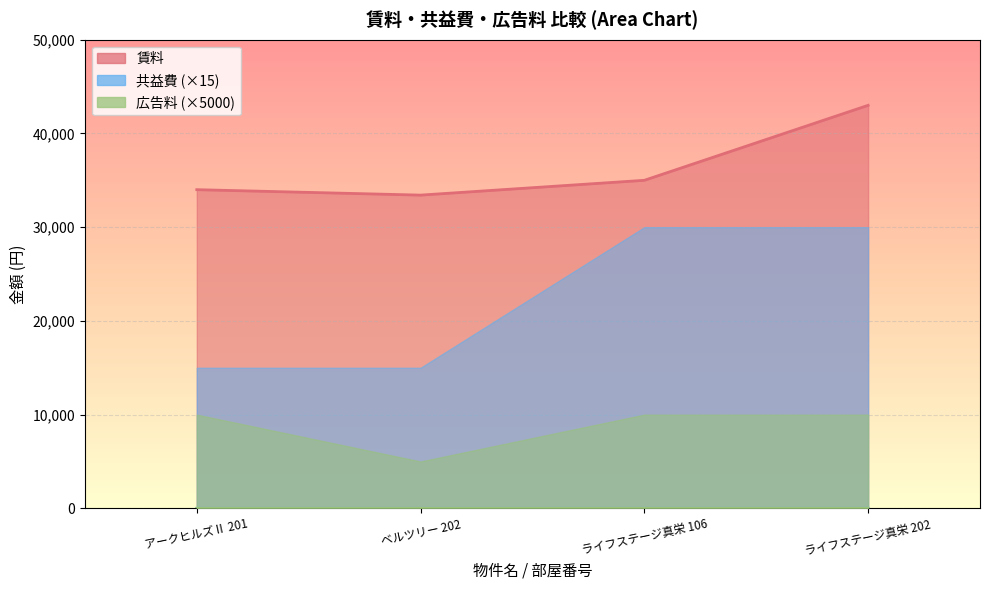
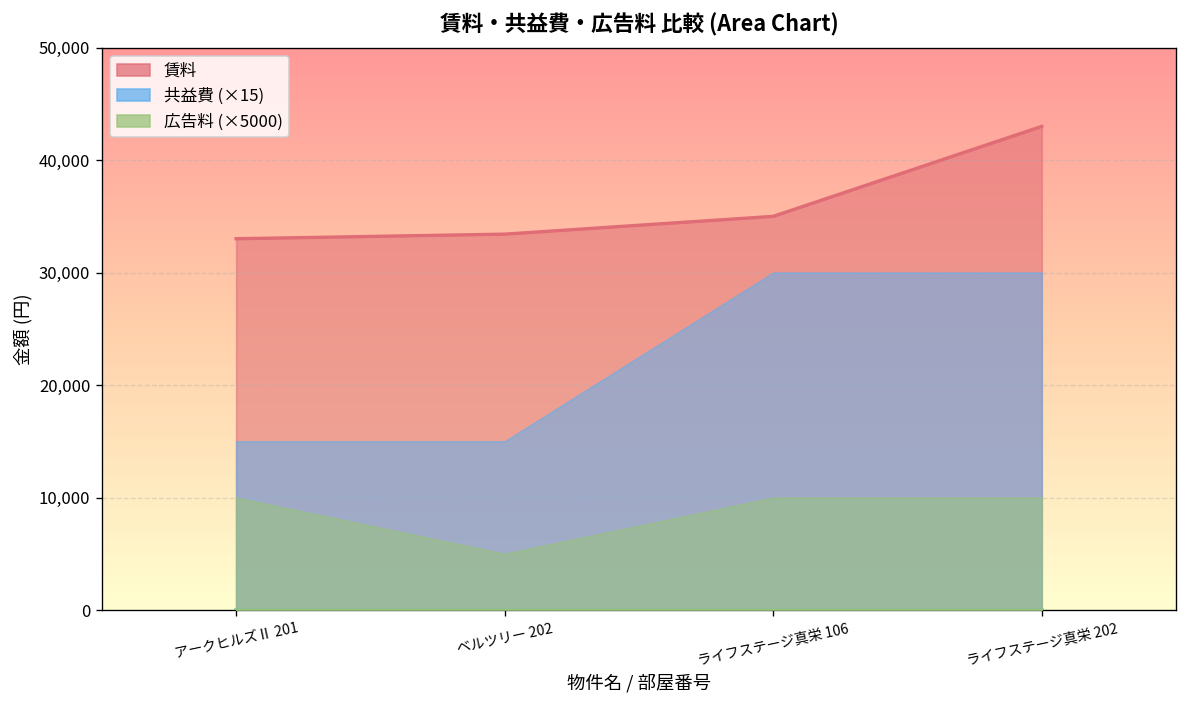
  {
    "賃料": {
-     "アークヒルズⅡ 201": "34,000",
+     "アークヒルズⅡ 201": "33,000",
      "ベルツリー 202": "33,000",
      "ライフステージ真栄 106": "35,000",
      "ライフステージ真栄 202": "43,000"
    }
  }
